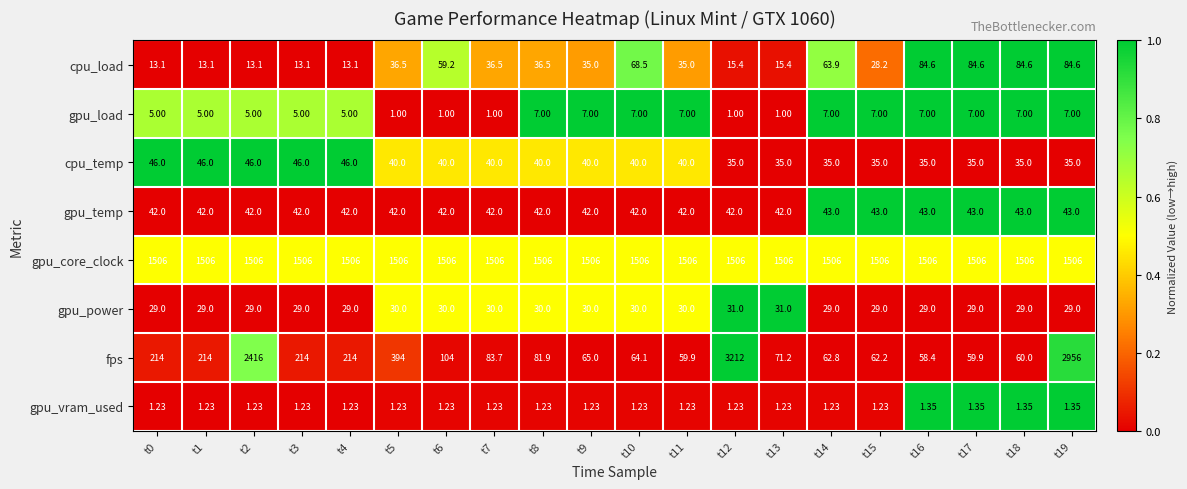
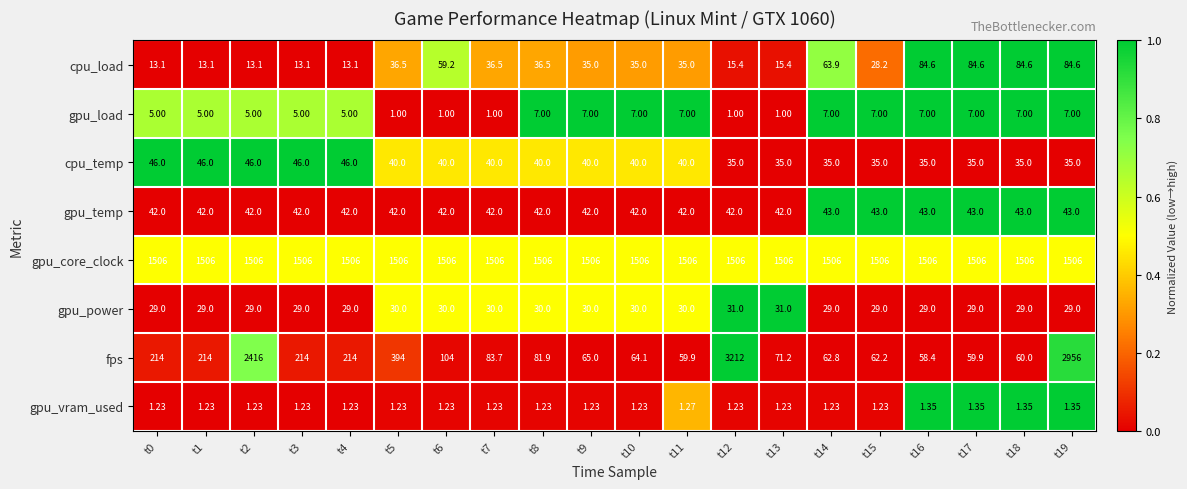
  {
    "cpu_load": {
      "t0": 13.1,
      "t1": 13.1,
      "t2": 13.1,
      "t3": 13.1,
      "t4": 13.1,
      "t5": 36.5,
      "t6": 59.2,
      "t7": 36.5,
      "t8": 36.5,
      "t9": 35.0,
-     "t10": 68.5,
+     "t10": 35.0,
      "t11": 35.0,
      "t12": 15.4,
      "t13": 15.4,
      "t14": 63.9,
      "t15": 28.2,
      "t16": 84.6,
      "t17": 84.6,
      "t18": 84.6,
      "t19": 84.6
    },
    "gpu_load": {
      "t0": 5.00,
      "t1": 5.00,
      "t2": 5.00,
      "t3": 5.00,
      "t4": 5.00,
      "t5": 1.00,
      "t6": 1.00,
      "t7": 1.00,
      "t8": 7.00,
      "t9": 7.00,
      "t10": 7.00,
      "t11": 7.00,
      "t12": 1.00,
      "t13": 1.00,
      "t14": 7.00,
      "t15": 7.00,
      "t16": 7.00,
      "t17": 7.00,
      "t18": 7.00,
      "t19": 7.00
    },
    "cpu_temp": {
      "t0": 46.0,
      "t1": 46.0,
      "t2": 46.0,
      "t3": 46.0,
      "t4": 46.0,
      "t5": 40.0,
      "t6": 40.0,
      "t7": 40.0,
      "t8": 40.0,
      "t9": 40.0,
      "t10": 40.0,
      "t11": 40.0,
      "t12": 35.0,
      "t13": 35.0,
      "t14": 35.0,
      "t15": 35.0,
      "t16": 35.0,
      "t17": 35.0,
      "t18": 35.0,
      "t19": 35.0
    },
    "gpu_temp": {
      "t0": 42.0,
      "t1": 42.0,
      "t2": 42.0,
      "t3": 42.0,
      "t4": 42.0,
      "t5": 42.0,
      "t6": 42.0,
      "t7": 42.0,
      "t8": 42.0,
      "t9": 42.0,
      "t10": 42.0,
      "t11": 42.0,
      "t12": 42.0,
      "t13": 42.0,
      "t14": 43.0,
      "t15": 43.0,
      "t16": 43.0,
      "t17": 43.0,
      "t18": 43.0,
      "t19": 43.0
    },
    "gpu_core_clock": {
      "t0": 1506,
      "t1": 1506,
      "t2": 1506,
      "t3": 1506,
      "t4": 1506,
      "t5": 1506,
      "t6": 1506,
      "t7": 1506,
      "t8": 1506,
      "t9": 1506,
      "t10": 1506,
      "t11": 1506,
      "t12": 1506,
      "t13": 1506,
      "t14": 1506,
      "t15": 1506,
      "t16": 1506,
      "t17": 1506,
      "t18": 1506,
      "t19": 1506
    },
    "gpu_power": {
      "t0": 29.0,
      "t1": 29.0,
      "t2": 29.0,
      "t3": 29.0,
      "t4": 29.0,
      "t5": 30.0,
      "t6": 30.0,
      "t7": 30.0,
      "t8": 30.0,
      "t9": 30.0,
      "t10": 30.0,
      "t11": 30.0,
      "t12": 31.0,
      "t13": 31.0,
      "t14": 29.0,
      "t15": 29.0,
      "t16": 29.0,
      "t17": 29.0,
      "t18": 29.0,
      "t19": 29.0
    },
    "fps": {
      "t0": 214,
      "t1": 214,
      "t2": 2416,
      "t3": 214,
      "t4": 214,
      "t5": 394,
      "t6": 104,
      "t7": 83.7,
      "t8": 81.9,
      "t9": 65.0,
      "t10": 64.1,
      "t11": 59.9,
      "t12": 3212,
      "t13": 71.2,
      "t14": 62.8,
      "t15": 62.2,
      "t16": 58.4,
      "t17": 59.9,
      "t18": 60.0,
      "t19": 2956
    },
    "gpu_vram_used": {
      "t0": 1.23,
      "t1": 1.23,
      "t2": 1.23,
      "t3": 1.23,
      "t4": 1.23,
      "t5": 1.23,
      "t6": 1.23,
      "t7": 1.23,
      "t8": 1.23,
      "t9": 1.23,
      "t10": 1.23,
-     "t11": 1.23,
+     "t11": 1.27,
      "t12": 1.23,
      "t13": 1.23,
      "t14": 1.23,
      "t15": 1.23,
      "t16": 1.35,
      "t17": 1.35,
      "t18": 1.35,
      "t19": 1.35
    }
  }
